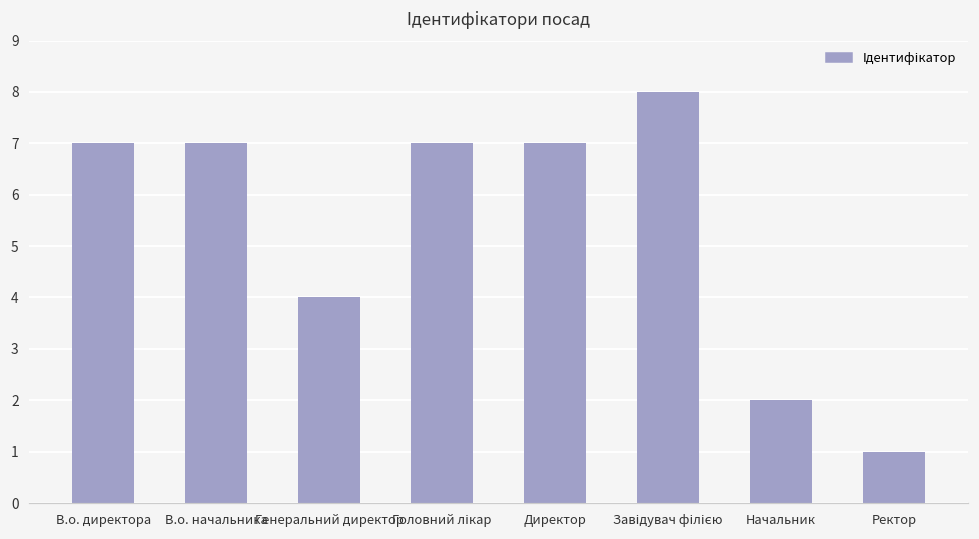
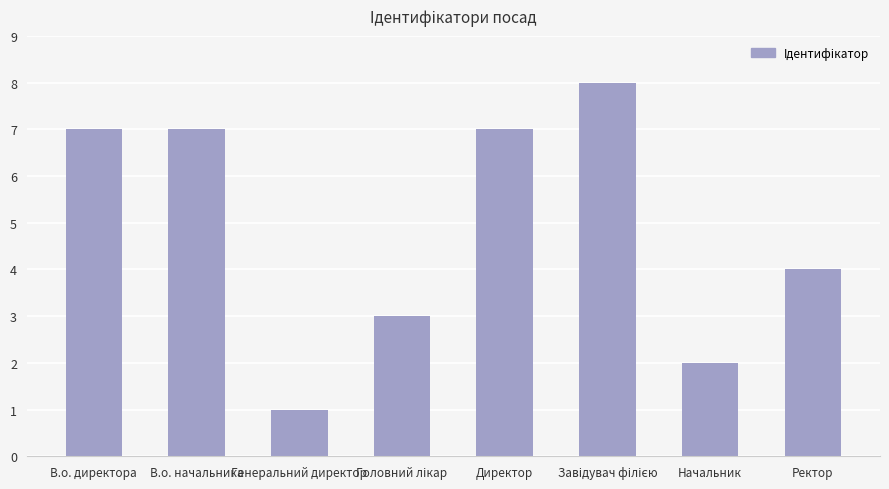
  {
    "В.о. директора": 7,
    "В.о. начальника": 7,
-   "Генеральний директор": 4,
-   "Головний лікар": 7,
+   "Генеральний директор": 1,
+   "Головний лікар": 3,
    "Директор": 7,
    "Завідувач філією": 8,
    "Начальник": 2,
-   "Ректор": 1
+   "Ректор": 4
  }
